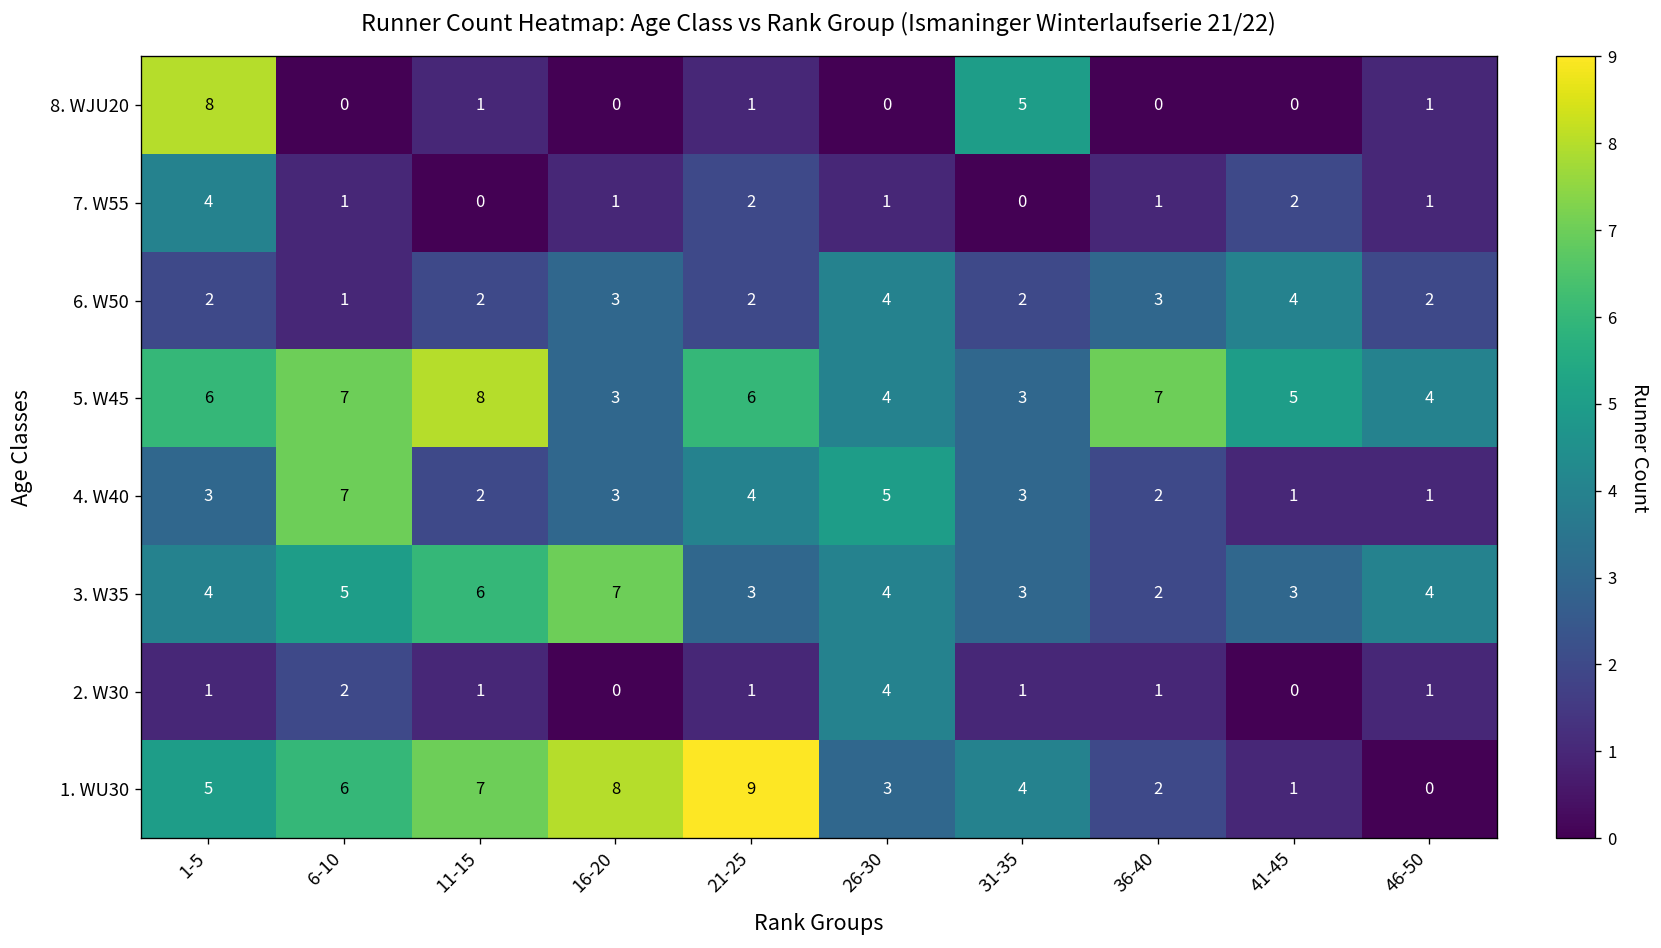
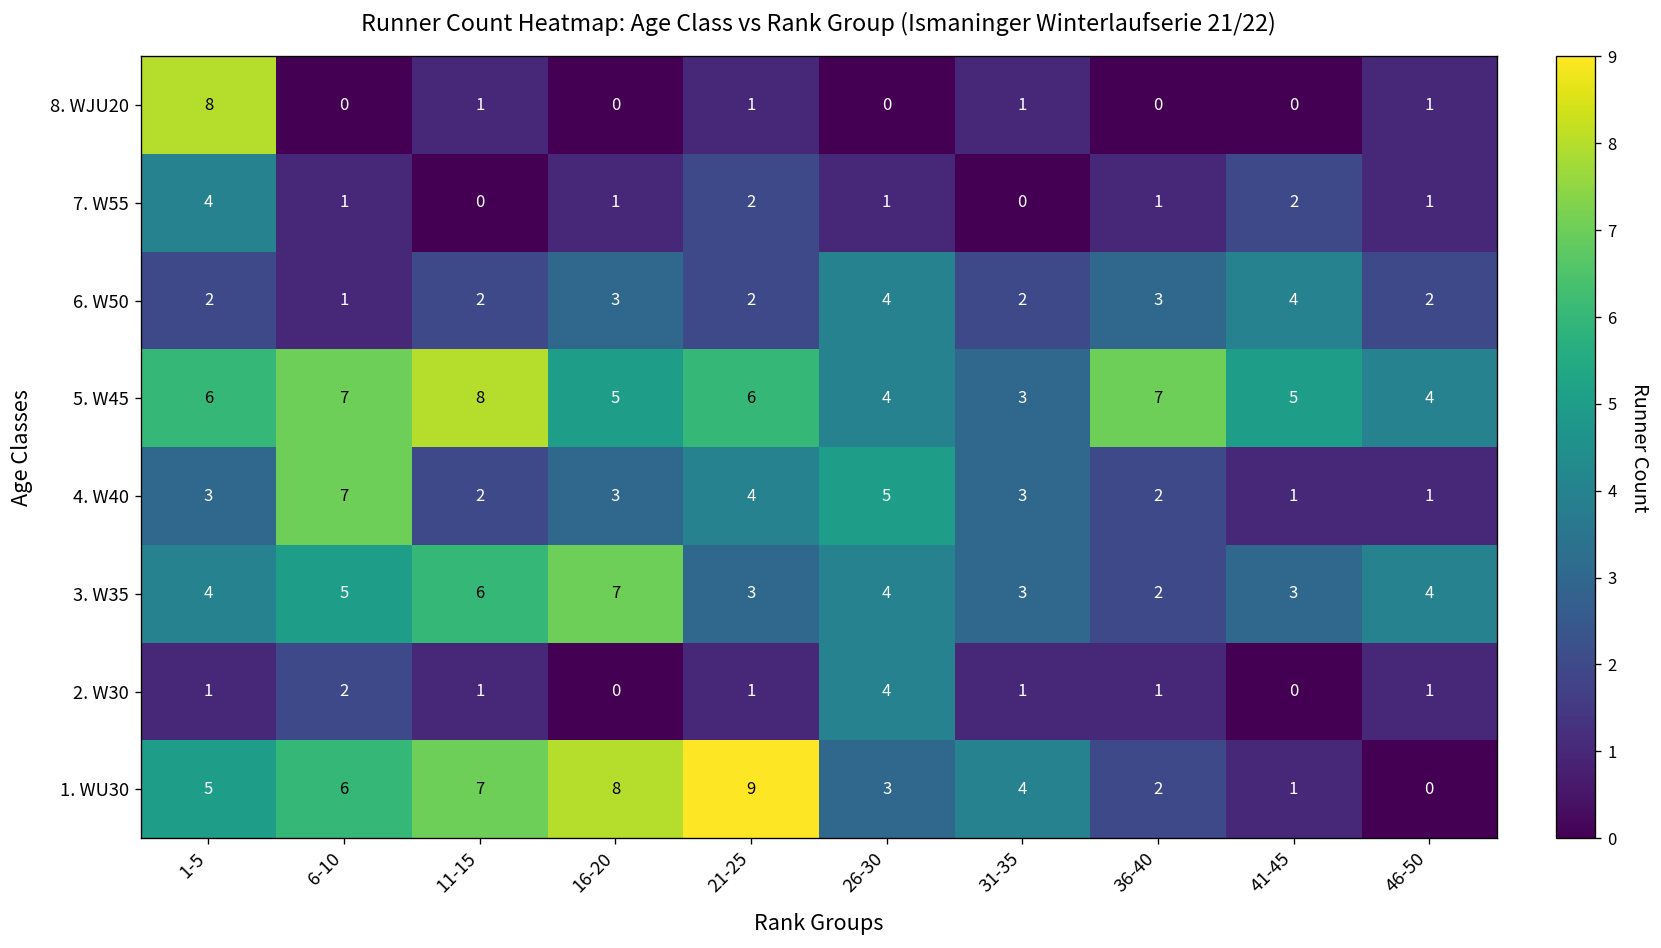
  {
    "8. WJU20": {
      "1-5": 8,
      "6-10": 0,
      "11-15": 1,
      "16-20": 0,
      "21-25": 1,
      "26-30": 0,
-     "31-35": 5,
+     "31-35": 1,
      "36-40": 0,
      "41-45": 0,
      "46-50": 1
    },
    "7. W55": {
      "1-5": 4,
      "6-10": 1,
      "11-15": 0,
      "16-20": 1,
      "21-25": 2,
      "26-30": 1,
      "31-35": 0,
      "36-40": 1,
      "41-45": 2,
      "46-50": 1
    },
    "6. W50": {
      "1-5": 2,
      "6-10": 1,
      "11-15": 2,
      "16-20": 3,
      "21-25": 2,
      "26-30": 4,
      "31-35": 2,
      "36-40": 3,
      "41-45": 4,
      "46-50": 2
    },
    "5. W45": {
      "1-5": 6,
      "6-10": 7,
      "11-15": 8,
-     "16-20": 3,
+     "16-20": 5,
      "21-25": 6,
      "26-30": 4,
      "31-35": 3,
      "36-40": 7,
      "41-45": 5,
      "46-50": 4
    },
    "4. W40": {
      "1-5": 3,
      "6-10": 7,
      "11-15": 2,
      "16-20": 3,
      "21-25": 4,
      "26-30": 5,
      "31-35": 3,
      "36-40": 2,
      "41-45": 1,
      "46-50": 1
    },
    "3. W35": {
      "1-5": 4,
      "6-10": 5,
      "11-15": 6,
      "16-20": 7,
      "21-25": 3,
      "26-30": 4,
      "31-35": 3,
      "36-40": 2,
      "41-45": 3,
      "46-50": 4
    },
    "2. W30": {
      "1-5": 1,
      "6-10": 2,
      "11-15": 1,
      "16-20": 0,
      "21-25": 1,
      "26-30": 4,
      "31-35": 1,
      "36-40": 1,
      "41-45": 0,
      "46-50": 1
    },
    "1. WU30": {
      "1-5": 5,
      "6-10": 6,
      "11-15": 7,
      "16-20": 8,
      "21-25": 9,
      "26-30": 3,
      "31-35": 4,
      "36-40": 2,
      "41-45": 1,
      "46-50": 0
    }
  }
